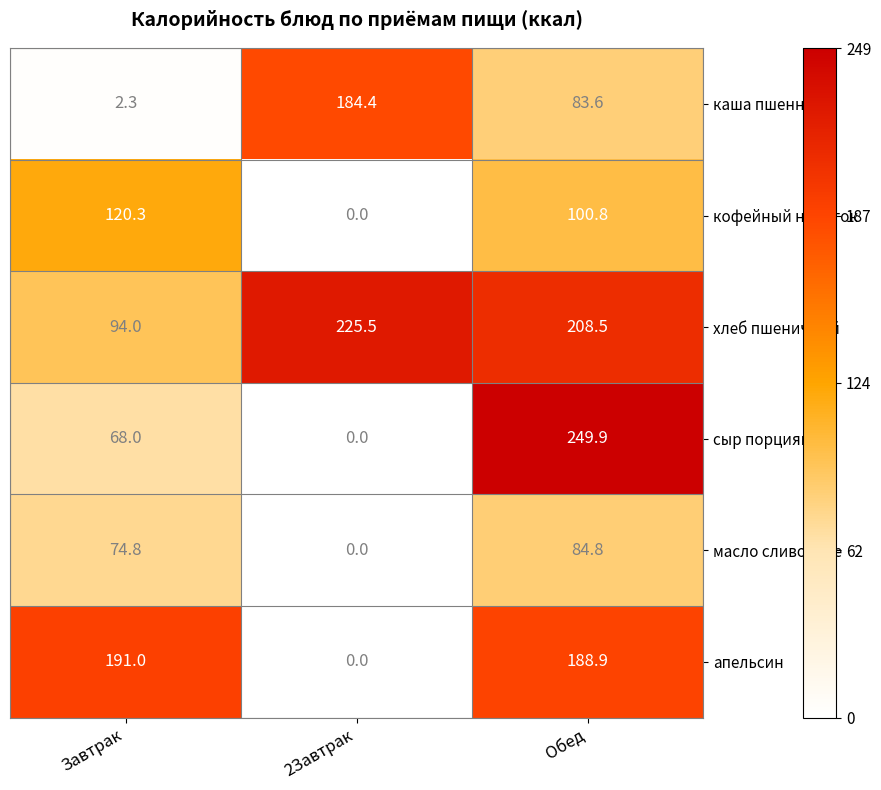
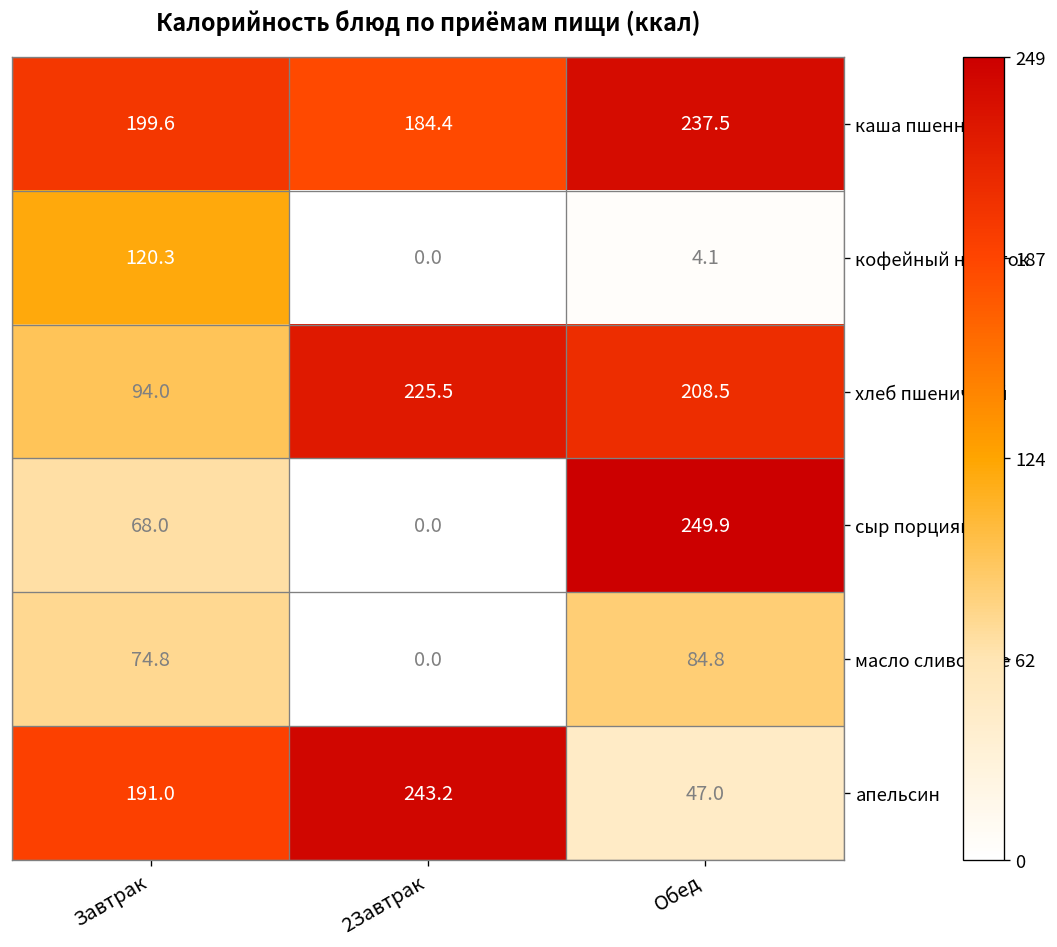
  {
    "каша пшенная": {
-     "Завтрак": 2.3,
+     "Завтрак": 199.6,
      "2Завтрак": 184.4,
-     "Обед": 83.6
+     "Обед": 237.5
    },
    "кофейный напиток": {
      "Завтрак": 120.3,
      "2Завтрак": 0.0,
-     "Обед": 100.8
+     "Обед": 4.1
    },
    "сыр порциями": {
      "Завтрак": 68.0,
      "2Завтрак": 0.0,
      "Обед": 249.9
    },
    "апельсин": {
      "Завтрак": 191.0,
-     "2Завтрак": 0.0,
-     "Обед": 188.9
+     "2Завтрак": 243.2,
+     "Обед": 47.0
    }
  }
